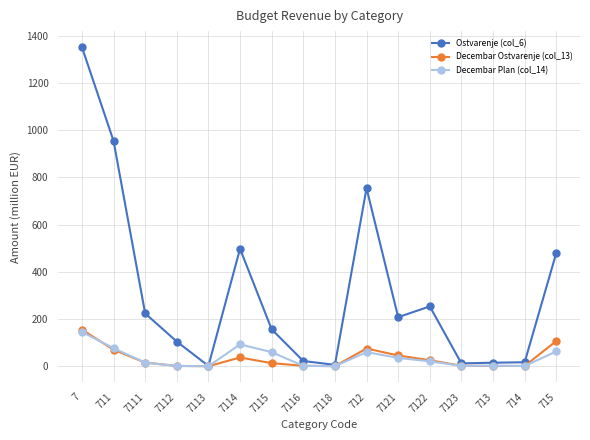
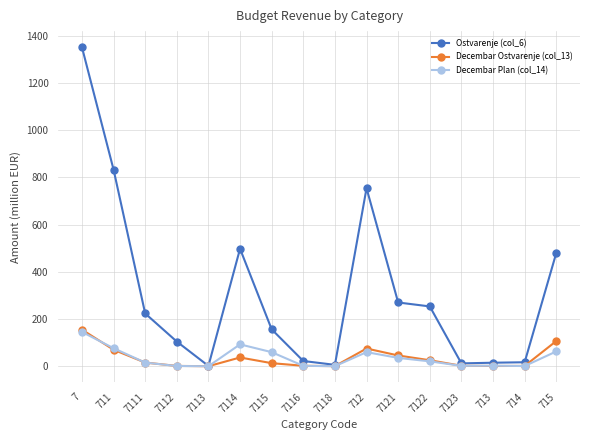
  {
    "Ostvarenje (col_6)": {
      "7": 1350,
-     "711": 950,
+     "711": 830,
      "7111": 220,
      "7112": 100,
      "7114": 500,
      "7115": 160,
      "7116": 20,
      "712": 750,
-     "7121": 210,
+     "7121": 270,
      "7122": 250,
      "713": 20,
      "714": 20,
      "715": 480
    },
    "Decembar Ostvarenje (col_13)": {
      "7114": 40,
      "7115": 10,
      "712": 80,
      "715": 110
    },
    "Decembar Plan (col_14)": {
      "7114": 90,
      "7115": 60,
      "712": 60,
      "715": 60
    }
  }
